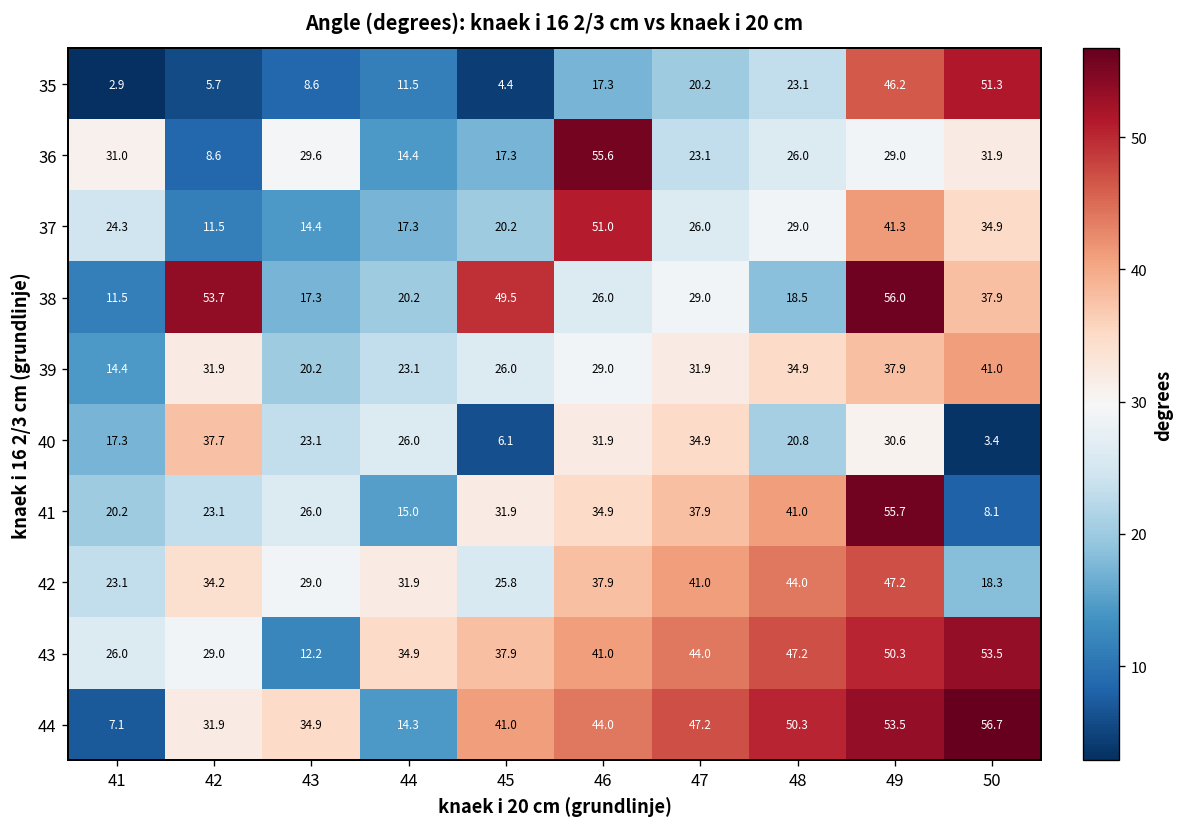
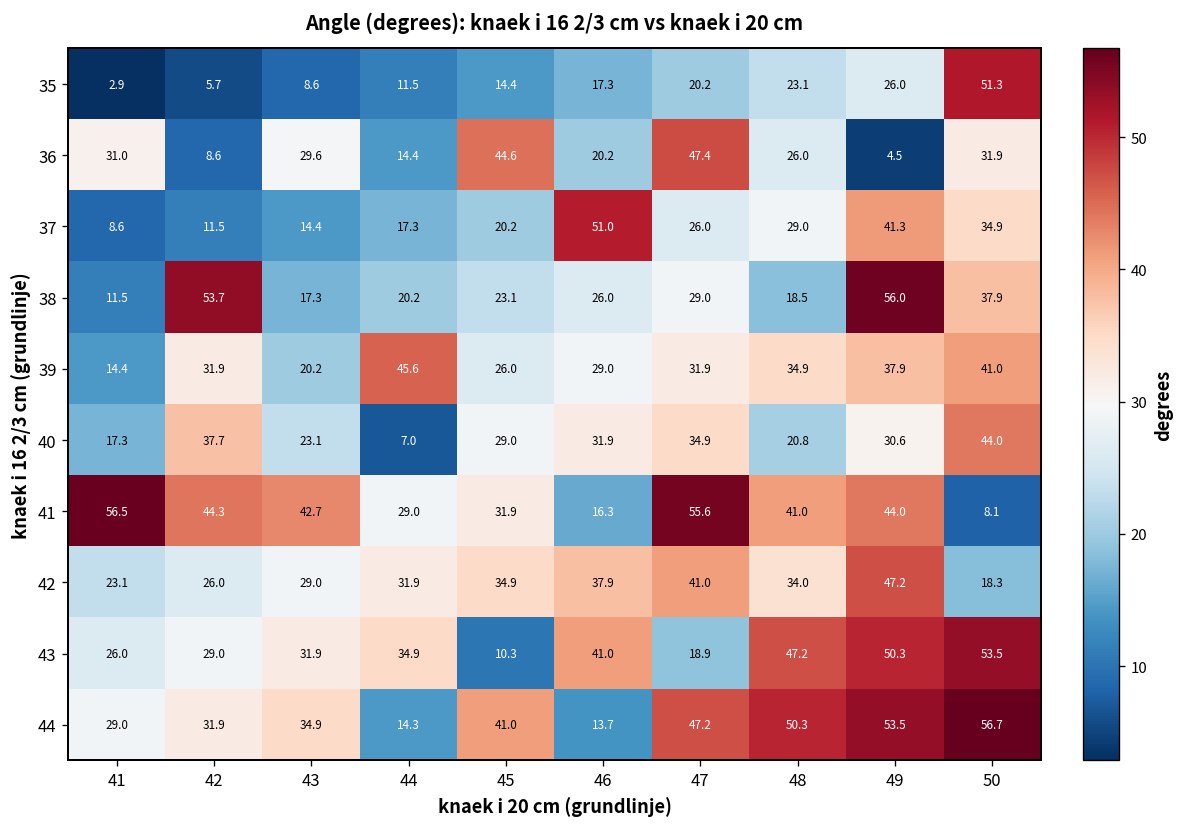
  {
    "35": {
      "41": 2.9,
      "42": 5.7,
      "43": 8.6,
      "44": 11.5,
-     "45": 4.4,
+     "45": 14.4,
      "46": 17.3,
      "47": 20.2,
      "48": 23.1,
-     "49": 46.2,
+     "49": 26.0,
      "50": 51.3
    },
    "36": {
      "41": 31.0,
      "42": 8.6,
      "43": 29.6,
      "44": 14.4,
-     "45": 17.3,
-     "46": 55.6,
-     "47": 23.1,
+     "45": 44.6,
+     "46": 20.2,
+     "47": 47.4,
      "48": 26.0,
-     "49": 29.0,
+     "49": 4.5,
      "50": 31.9
    },
    "37": {
-     "41": 24.3,
+     "41": 8.6,
      "42": 11.5,
      "43": 14.4,
      "44": 17.3,
      "45": 20.2,
      "46": 51.0,
      "47": 26.0,
      "48": 29.0,
      "49": 41.3,
      "50": 34.9
    },
    "38": {
      "41": 11.5,
      "42": 53.7,
      "43": 17.3,
      "44": 20.2,
-     "45": 49.5,
+     "45": 23.1,
      "46": 26.0,
      "47": 29.0,
      "48": 18.5,
      "49": 56.0,
      "50": 37.9
    },
    "39": {
      "41": 14.4,
      "42": 31.9,
      "43": 20.2,
-     "44": 23.1,
+     "44": 45.6,
      "45": 26.0,
      "46": 29.0,
      "47": 31.9,
      "48": 34.9,
      "49": 37.9,
      "50": 41.0
    },
    "40": {
      "41": 17.3,
      "42": 37.7,
      "43": 23.1,
-     "44": 26.0,
-     "45": 6.1,
+     "44": 7.0,
+     "45": 29.0,
      "46": 31.9,
      "47": 34.9,
      "48": 20.8,
      "49": 30.6,
-     "50": 3.4
+     "50": 44.0
    },
    "41": {
-     "41": 20.2,
-     "42": 23.1,
-     "43": 26.0,
-     "44": 15.0,
+     "41": 56.5,
+     "42": 44.3,
+     "43": 42.7,
+     "44": 29.0,
      "45": 31.9,
-     "46": 34.9,
-     "47": 37.9,
+     "46": 16.3,
+     "47": 55.6,
      "48": 41.0,
-     "49": 55.7,
+     "49": 44.0,
      "50": 8.1
    },
    "42": {
      "41": 23.1,
-     "42": 34.2,
+     "42": 26.0,
      "43": 29.0,
      "44": 31.9,
-     "45": 25.8,
+     "45": 34.9,
      "46": 37.9,
      "47": 41.0,
-     "48": 44.0,
+     "48": 34.0,
      "49": 47.2,
      "50": 18.3
    },
    "43": {
      "41": 26.0,
      "42": 29.0,
-     "43": 12.2,
+     "43": 31.9,
      "44": 34.9,
-     "45": 37.9,
+     "45": 10.3,
      "46": 41.0,
-     "47": 44.0,
+     "47": 18.9,
      "48": 47.2,
      "49": 50.3,
      "50": 53.5
    },
    "44": {
-     "41": 7.1,
+     "41": 29.0,
      "42": 31.9,
      "43": 34.9,
      "44": 14.3,
      "45": 41.0,
-     "46": 44.0,
+     "46": 13.7,
      "47": 47.2,
      "48": 50.3,
      "49": 53.5,
      "50": 56.7
    }
  }
